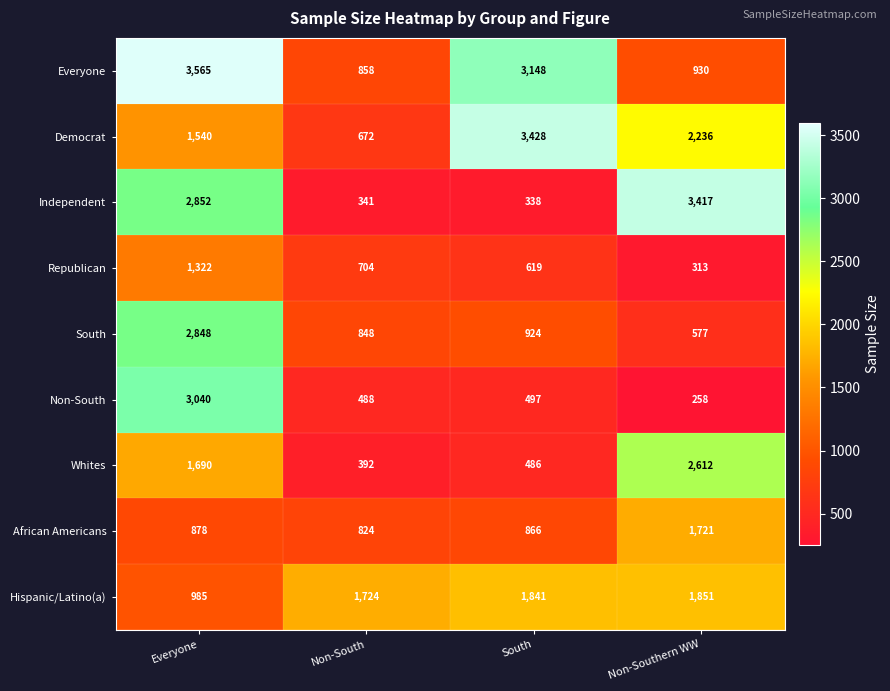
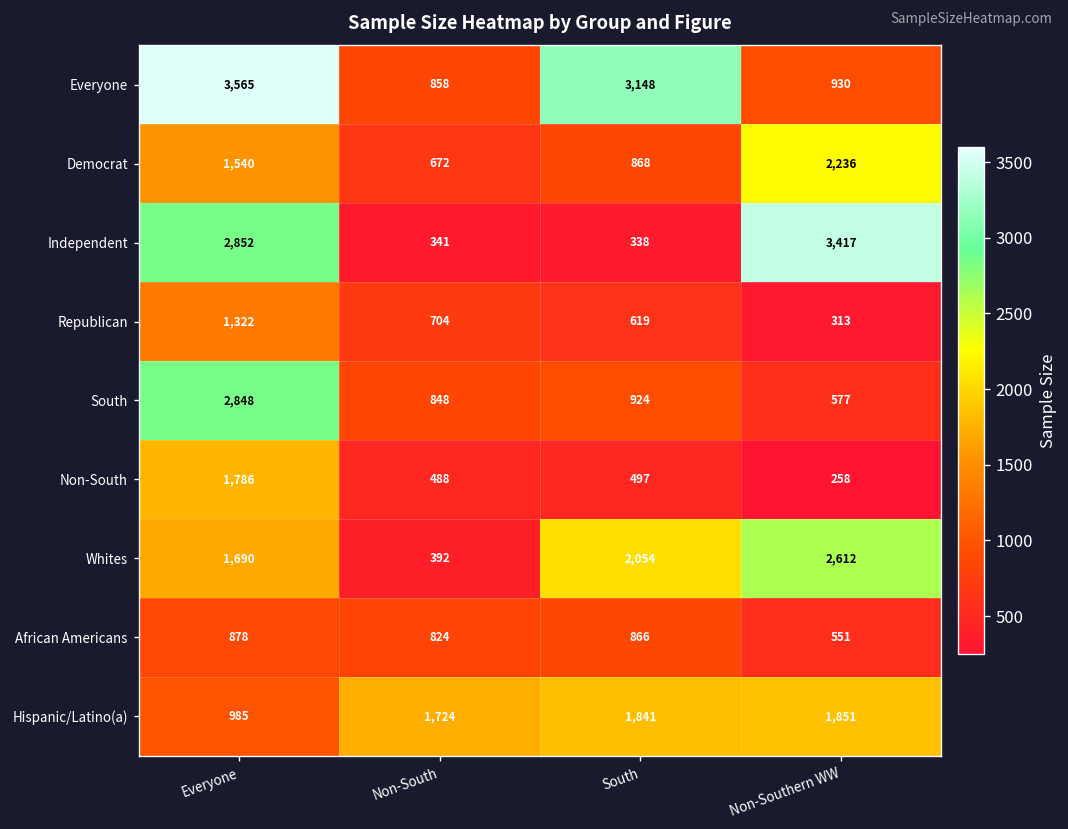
  {
    "Everyone": {
      "Everyone": "3,565",
      "Non-South": "858",
      "South": "3,148",
      "Non-Southern WW": "930"
    },
    "Democrat": {
      "Everyone": "1,540",
      "Non-South": "672",
-     "South": "3,428",
+     "South": "868",
      "Non-Southern WW": "2,236"
    },
    "Independent": {
      "Everyone": "2,852",
      "Non-South": "341",
      "South": "338",
      "Non-Southern WW": "3,417"
    },
    "Republican": {
      "Everyone": "1,322",
      "Non-South": "704",
      "South": "619",
      "Non-Southern WW": "313"
    },
    "South": {
      "Everyone": "2,848",
      "Non-South": "848",
      "South": "924",
      "Non-Southern WW": "577"
    },
    "Non-South": {
-     "Everyone": "3,040",
+     "Everyone": "1,786",
      "Non-South": "488",
      "South": "497",
      "Non-Southern WW": "258"
    },
    "Whites": {
      "Everyone": "1,690",
      "Non-South": "392",
-     "South": "486",
+     "South": "2,054",
      "Non-Southern WW": "2,612"
    },
    "African Americans": {
      "Everyone": "878",
      "Non-South": "824",
      "South": "866",
-     "Non-Southern WW": "1,721"
+     "Non-Southern WW": "551"
    },
    "Hispanic/Latino(a)": {
      "Everyone": "985",
      "Non-South": "1,724",
      "South": "1,841",
      "Non-Southern WW": "1,851"
    }
  }
